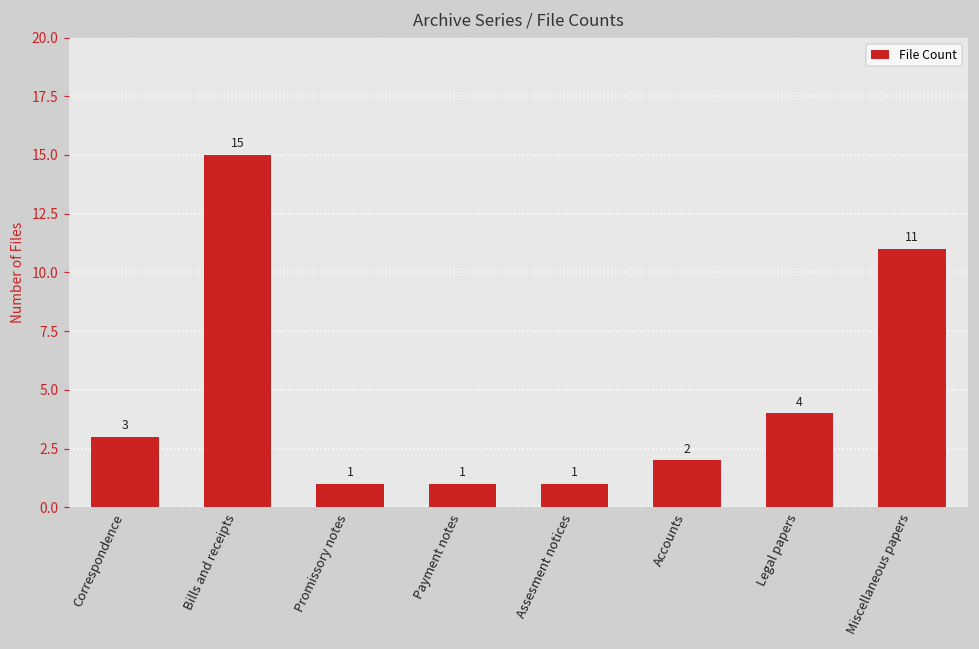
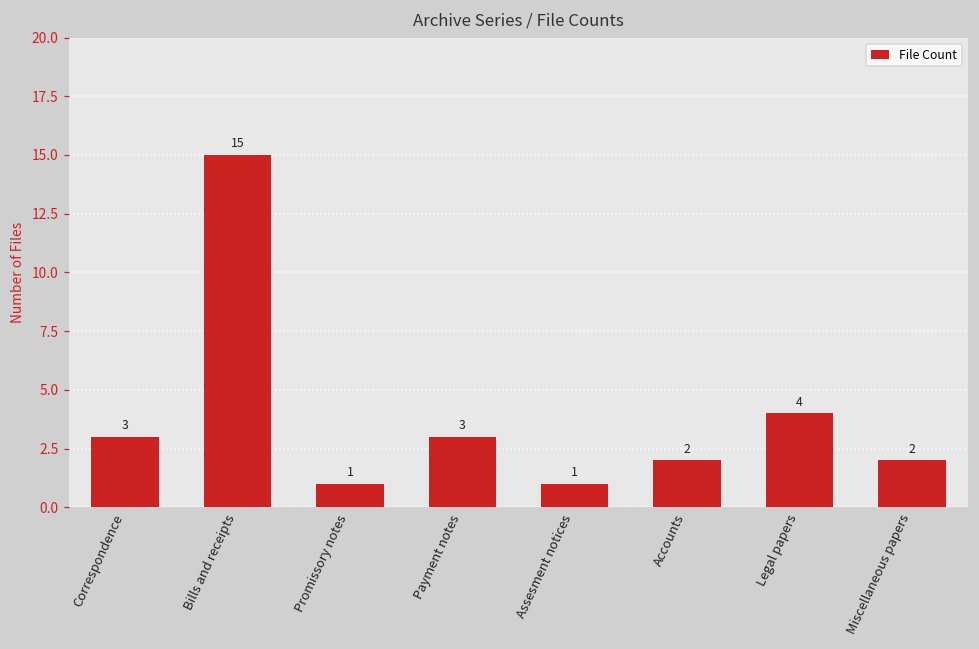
  {
    "Correspondence": 3,
    "Bills and receipts": 15,
    "Promissory notes": 1,
-   "Payment notes": 1,
+   "Payment notes": 3,
    "Assesment notices": 1,
    "Accounts": 2,
    "Legal papers": 4,
-   "Miscellaneous papers": 11
+   "Miscellaneous papers": 2
  }
